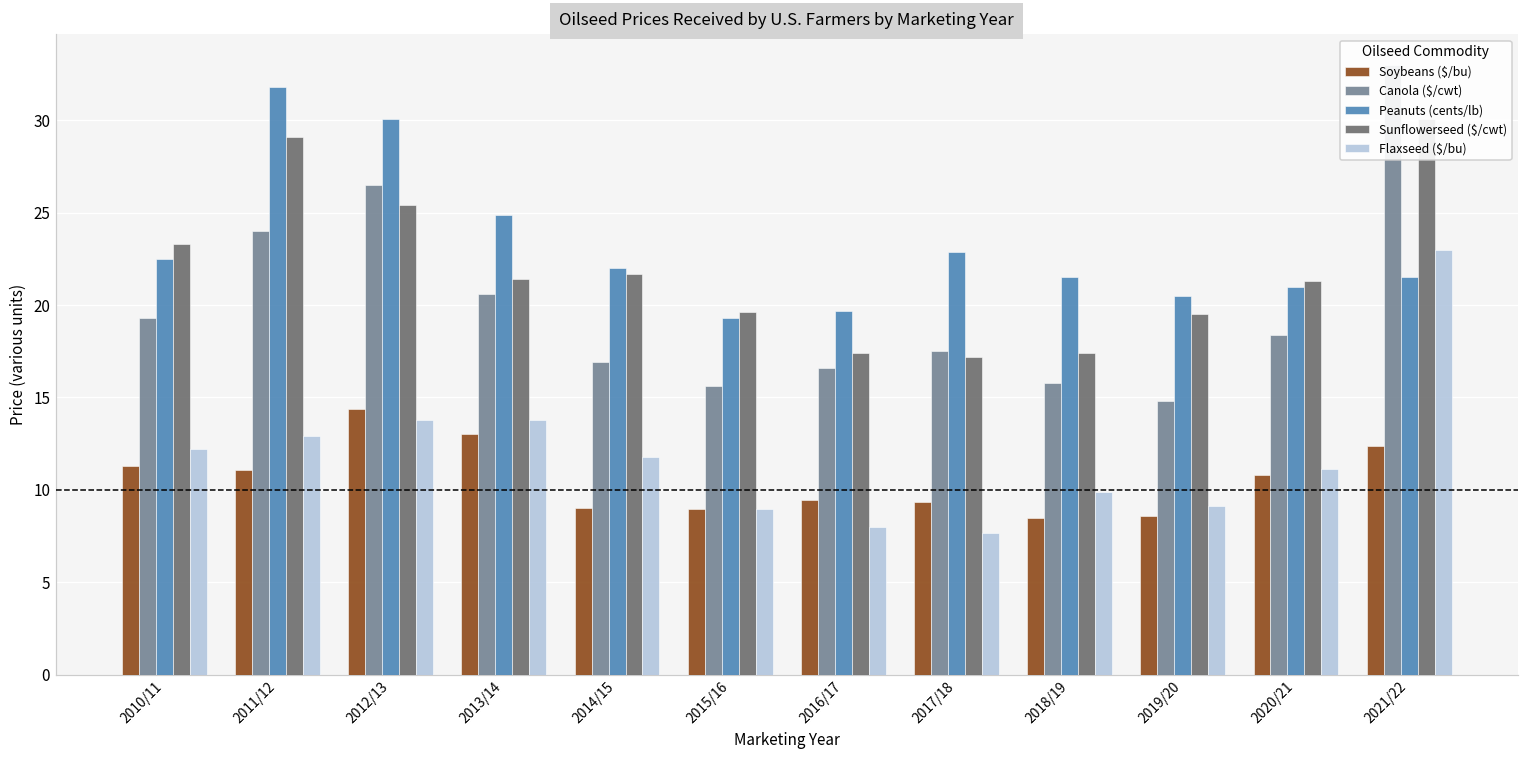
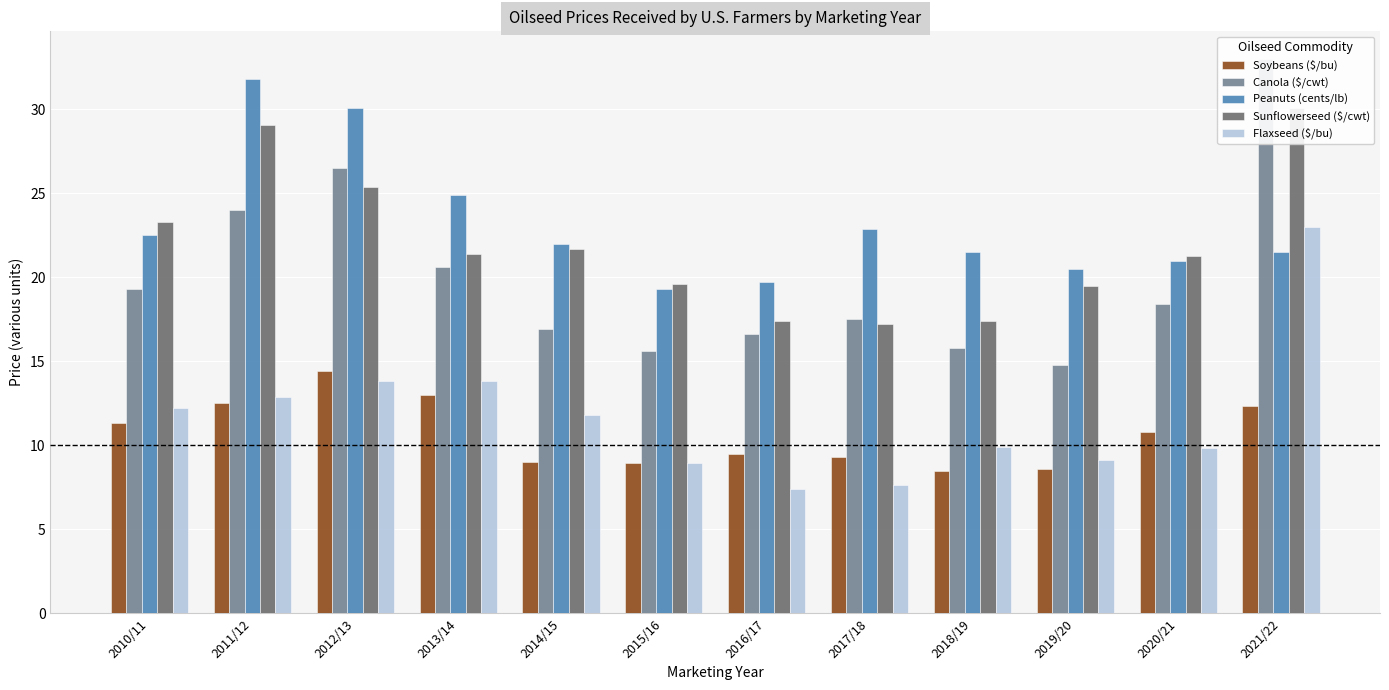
  {
    "Soybeans ($/bu)": {
      "2010/11": 11.3,
-     "2011/12": 11.1,
+     "2011/12": 12.5,
      "2012/13": 14.4,
      "2013/14": 13.0,
      "2014/15": 9.0,
      "2015/16": 9.0,
      "2016/17": 9.5,
      "2017/18": 9.3,
      "2018/19": 8.5,
      "2019/20": 8.6,
      "2020/21": 10.8,
      "2021/22": 12.4
    },
    "Flaxseed ($/bu)": {
      "2010/11": 12.2,
      "2011/12": 12.9,
      "2012/13": 13.8,
      "2013/14": 13.8,
      "2014/15": 11.8,
      "2015/16": 9.0,
-     "2016/17": 8.0,
+     "2016/17": 7.4,
      "2017/18": 7.7,
      "2018/19": 9.9,
      "2019/20": 9.2,
-     "2020/21": 11.1,
+     "2020/21": 9.9,
      "2021/22": 23.0
    }
  }
